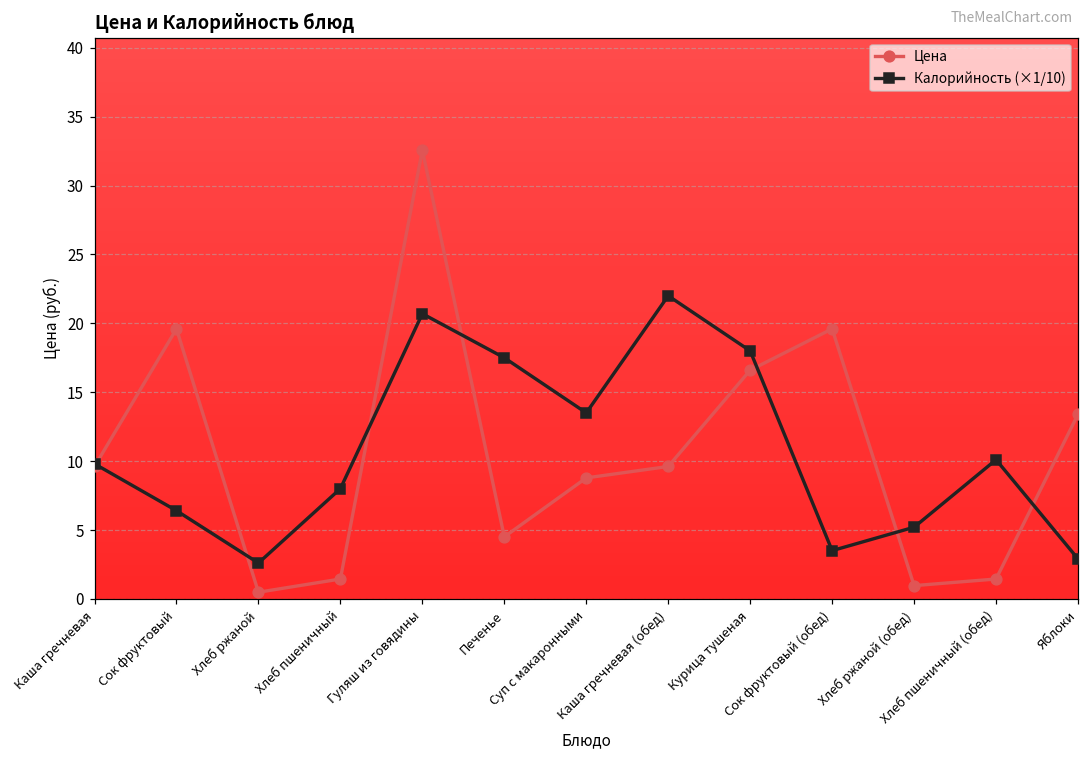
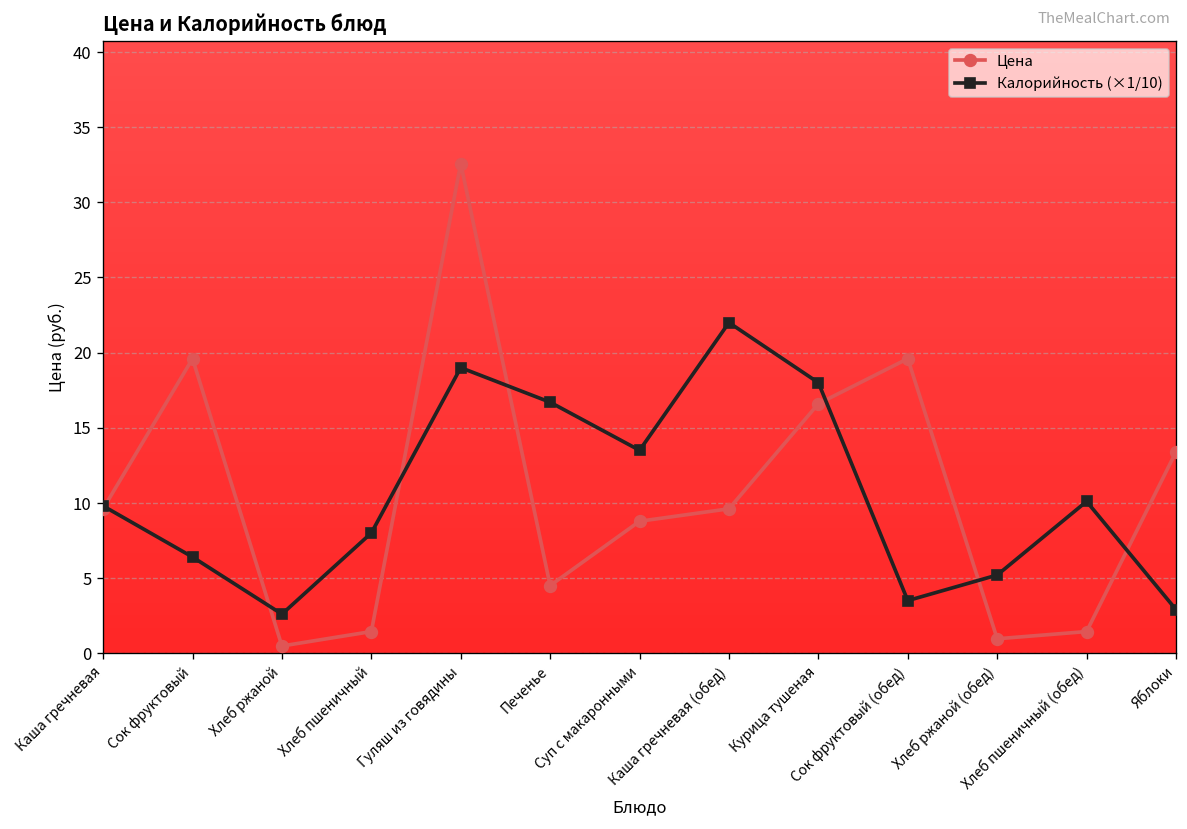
  {
    "Цена": {
      "Сок фруктовый": 19.6,
      "Хлеб ржаной": 0.5,
      "Хлеб пшеничный": 1.4,
      "Гуляш из говядины": 32.6,
      "Печенье": 4.5,
      "Суп с макаронными": 8.8,
      "Каша гречневая (обед)": 9.6,
      "Курица тушеная": 16.6,
      "Сок фруктовый (обед)": 19.6,
      "Хлеб ржаной (обед)": 1.0,
      "Хлеб пшеничный (обед)": 1.4,
      "Яблоки": 13.4
    },
    "Калорийность (×1/10)": {
      "Сок фруктовый": 6.4,
      "Хлеб ржаной": 2.6,
      "Хлеб пшеничный": 8.0,
-     "Гуляш из говядины": 20.7,
-     "Печенье": 17.5,
+     "Гуляш из говядины": 19.0,
+     "Печенье": 16.7,
      "Суп с макаронными": 13.5,
      "Каша гречневая (обед)": 22.0,
      "Курица тушеная": 18.0,
      "Сок фруктовый (обед)": 3.5,
      "Хлеб ржаной (обед)": 5.2,
      "Хлеб пшеничный (обед)": 10.1,
      "Яблоки": 2.9
    }
  }
